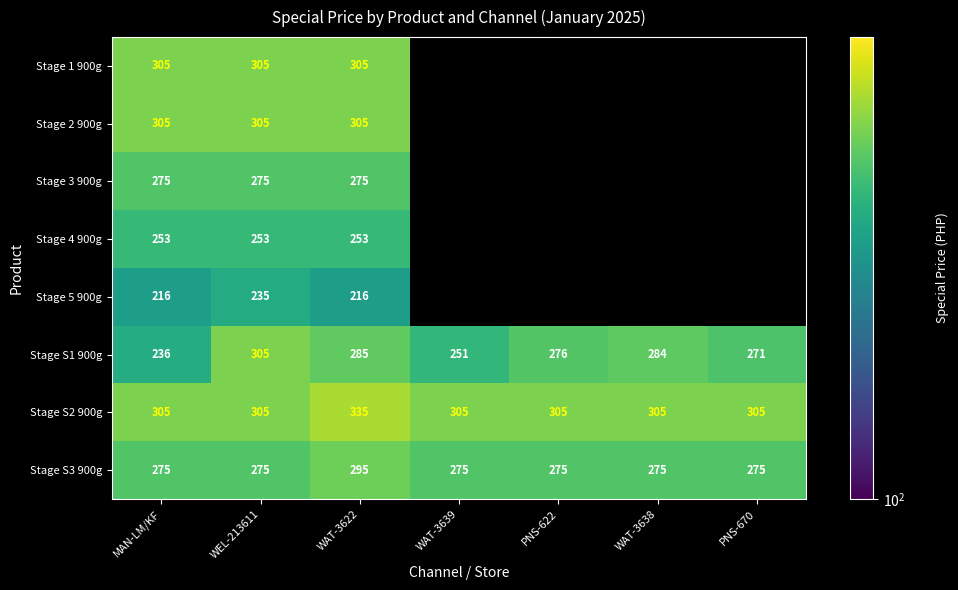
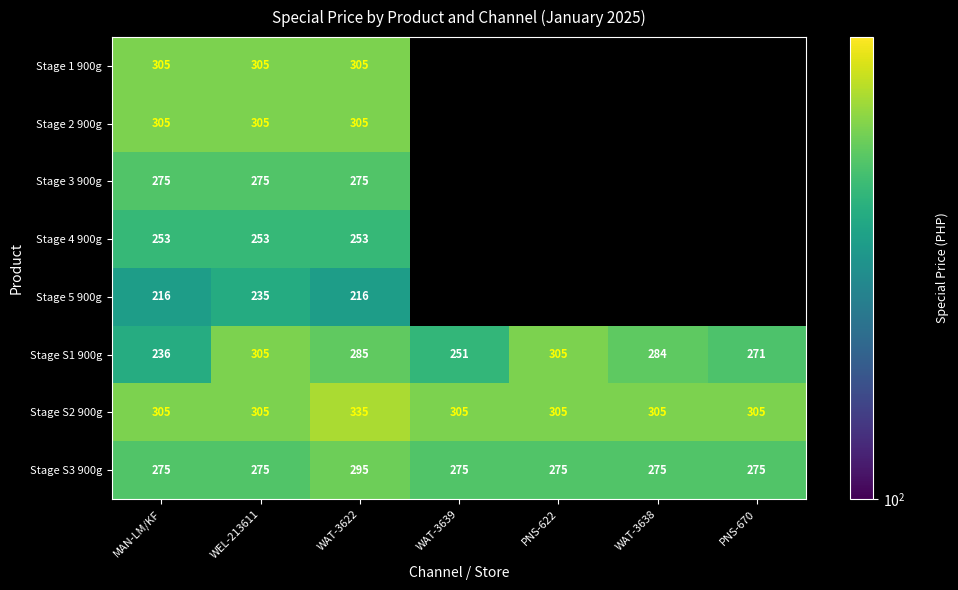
  {
    "Stage 1 900g": {
      "MAN-LM/KF": 305,
      "WEL-213611": 305,
      "WAT-3622": 305
    },
    "Stage 2 900g": {
      "MAN-LM/KF": 305,
      "WEL-213611": 305,
      "WAT-3622": 305
    },
    "Stage 3 900g": {
      "MAN-LM/KF": 275,
      "WEL-213611": 275,
      "WAT-3622": 275
    },
    "Stage 4 900g": {
      "MAN-LM/KF": 253,
      "WEL-213611": 253,
      "WAT-3622": 253
    },
    "Stage 5 900g": {
      "MAN-LM/KF": 216,
      "WEL-213611": 235,
      "WAT-3622": 216
    },
    "Stage S1 900g": {
      "MAN-LM/KF": 236,
      "WEL-213611": 305,
      "WAT-3622": 285,
      "WAT-3639": 251,
-     "PNS-622": 276,
+     "PNS-622": 305,
      "WAT-3638": 284,
      "PNS-670": 271
    },
    "Stage S2 900g": {
      "MAN-LM/KF": 305,
      "WEL-213611": 305,
      "WAT-3622": 335,
      "WAT-3639": 305,
      "PNS-622": 305,
      "WAT-3638": 305,
      "PNS-670": 305
    },
    "Stage S3 900g": {
      "MAN-LM/KF": 275,
      "WEL-213611": 275,
      "WAT-3622": 295,
      "WAT-3639": 275,
      "PNS-622": 275,
      "WAT-3638": 275,
      "PNS-670": 275
    }
  }
